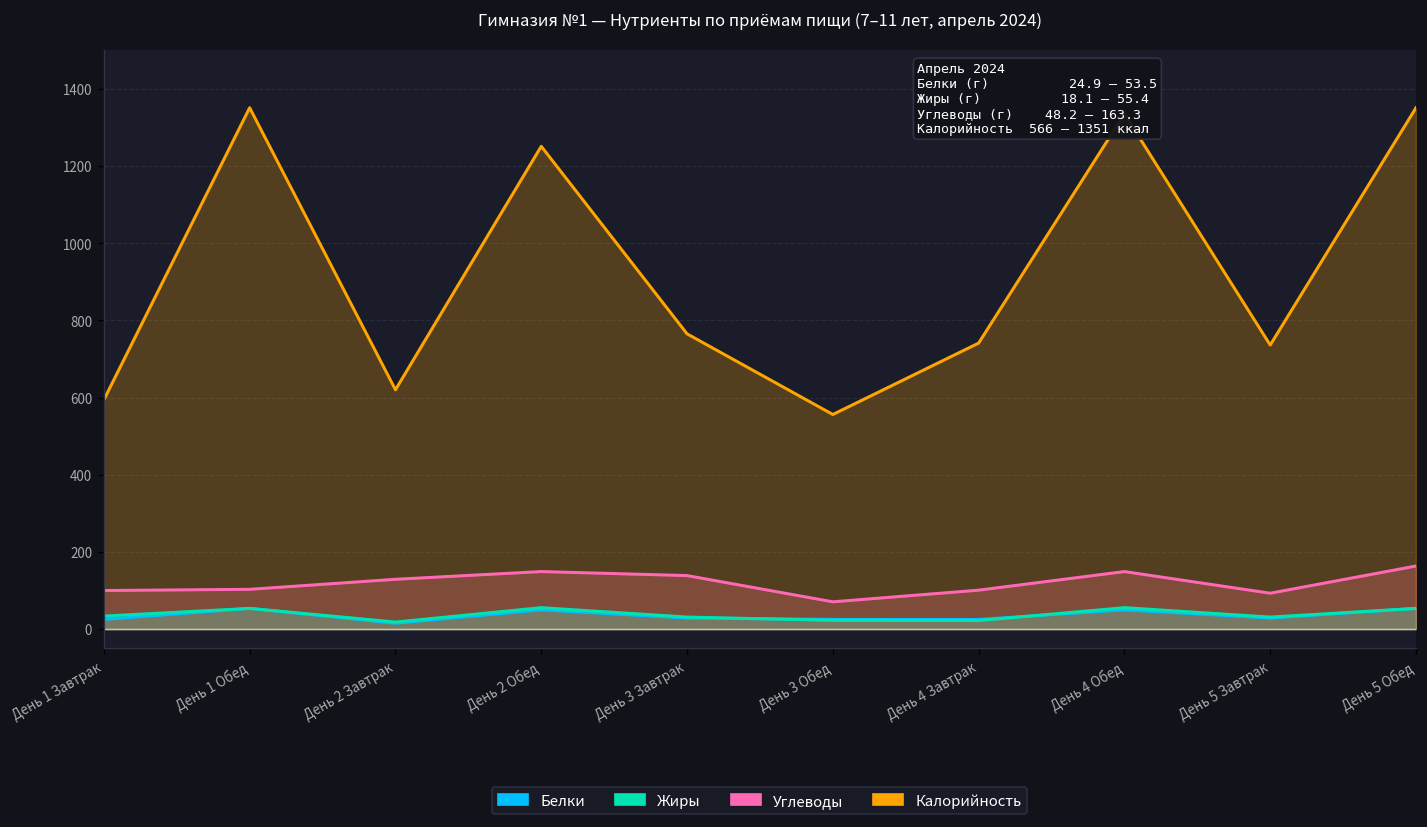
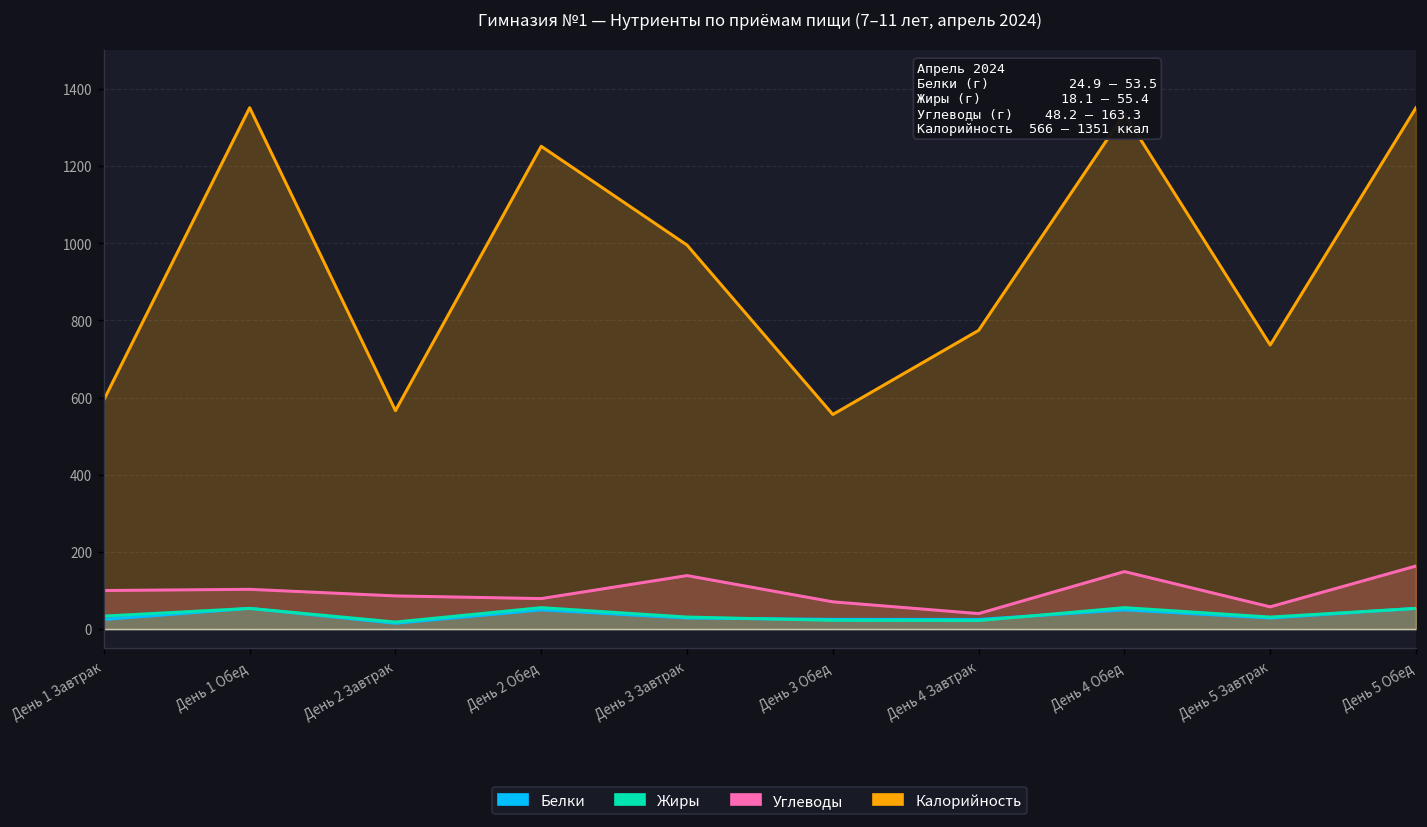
  {
    "Углеводы": {
      "День 1 Завтрак": 100,
      "День 1 Обед": 100,
-     "День 2 Завтрак": 130,
-     "День 2 Обед": 150,
+     "День 2 Завтрак": 90,
+     "День 2 Обед": 80,
      "День 3 Завтрак": 140,
      "День 3 Обед": 70,
-     "День 4 Завтрак": 100,
+     "День 4 Завтрак": 40,
      "День 4 Обед": 150,
-     "День 5 Завтрак": 90,
+     "День 5 Завтрак": 60,
      "День 5 Обед": 160
    },
    "Калорийность": {
      "День 1 Завтрак": 590,
      "День 1 Обед": 1350,
-     "День 2 Завтрак": 620,
+     "День 2 Завтрак": 570,
      "День 2 Обед": 1250,
-     "День 3 Завтрак": 770,
+     "День 3 Завтрак": 1000,
      "День 3 Обед": 560,
-     "День 4 Завтрак": 740,
+     "День 4 Завтрак": 770,
      "День 5 Завтрак": 740,
      "День 5 Обед": 1350
    }
  }
